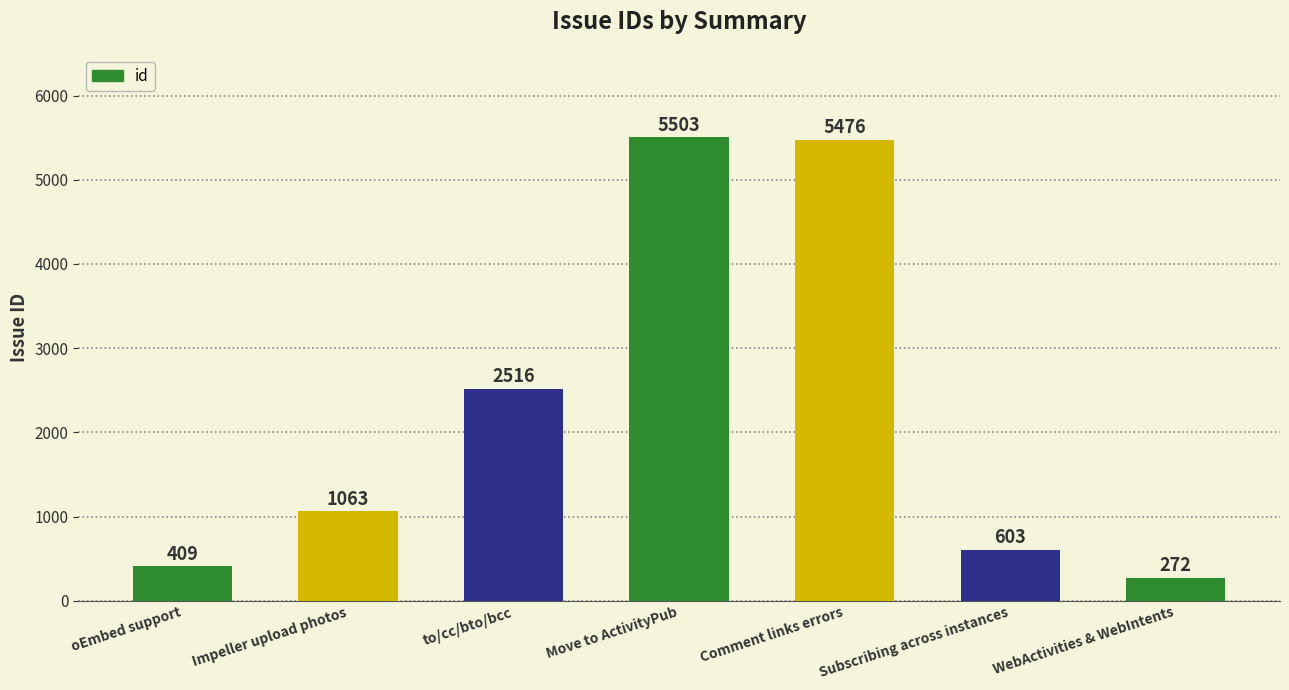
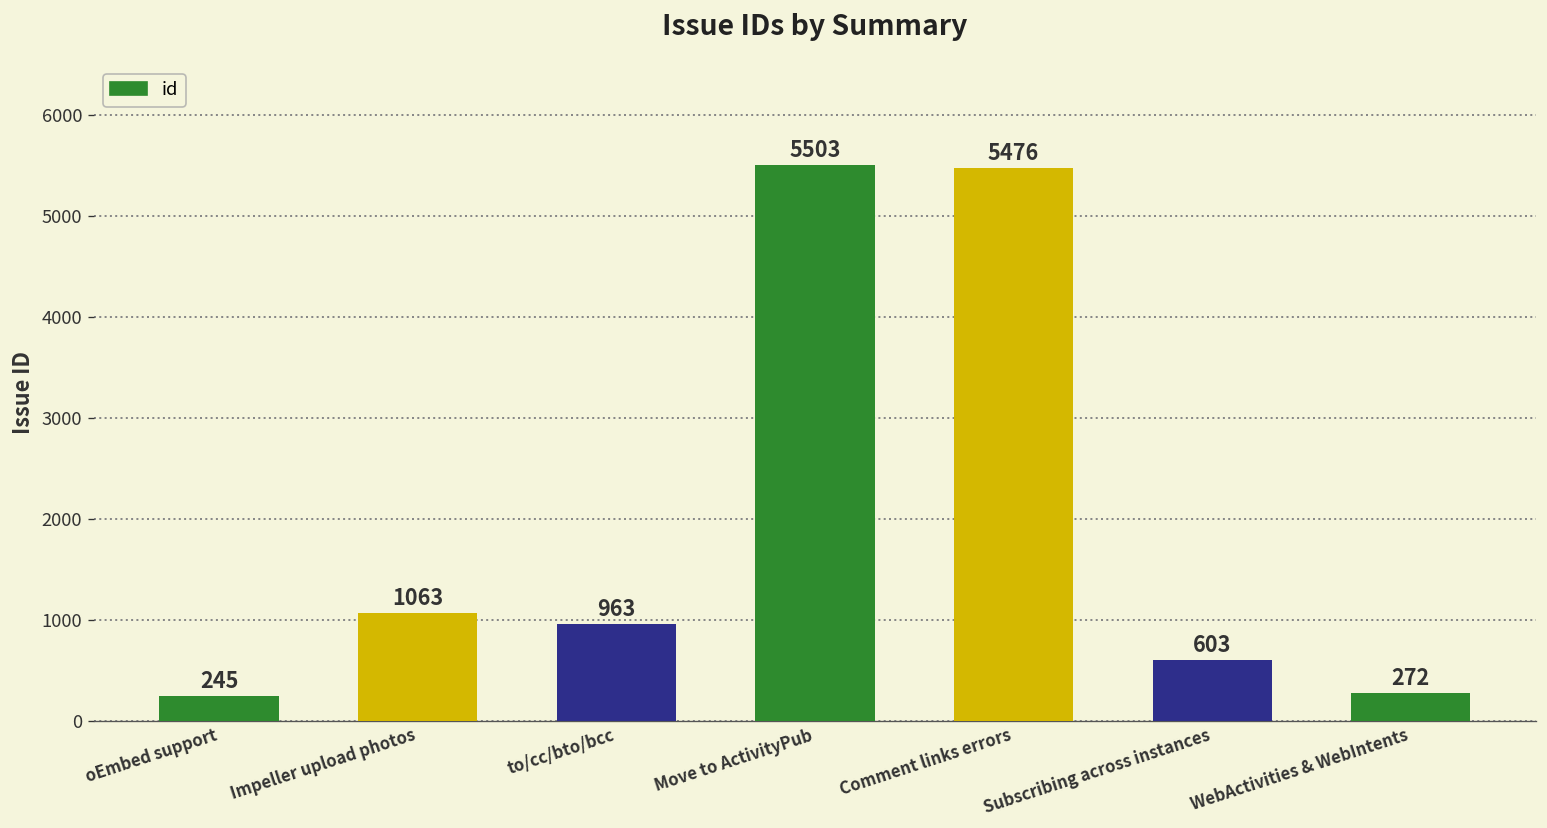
  {
-   "oEmbed support": 409,
+   "oEmbed support": 245,
    "Impeller upload photos": 1063,
-   "to/cc/bto/bcc": 2516,
+   "to/cc/bto/bcc": 963,
    "Move to ActivityPub": 5503,
    "Comment links errors": 5476,
    "Subscribing across instances": 603,
    "WebActivities & WebIntents": 272
  }
